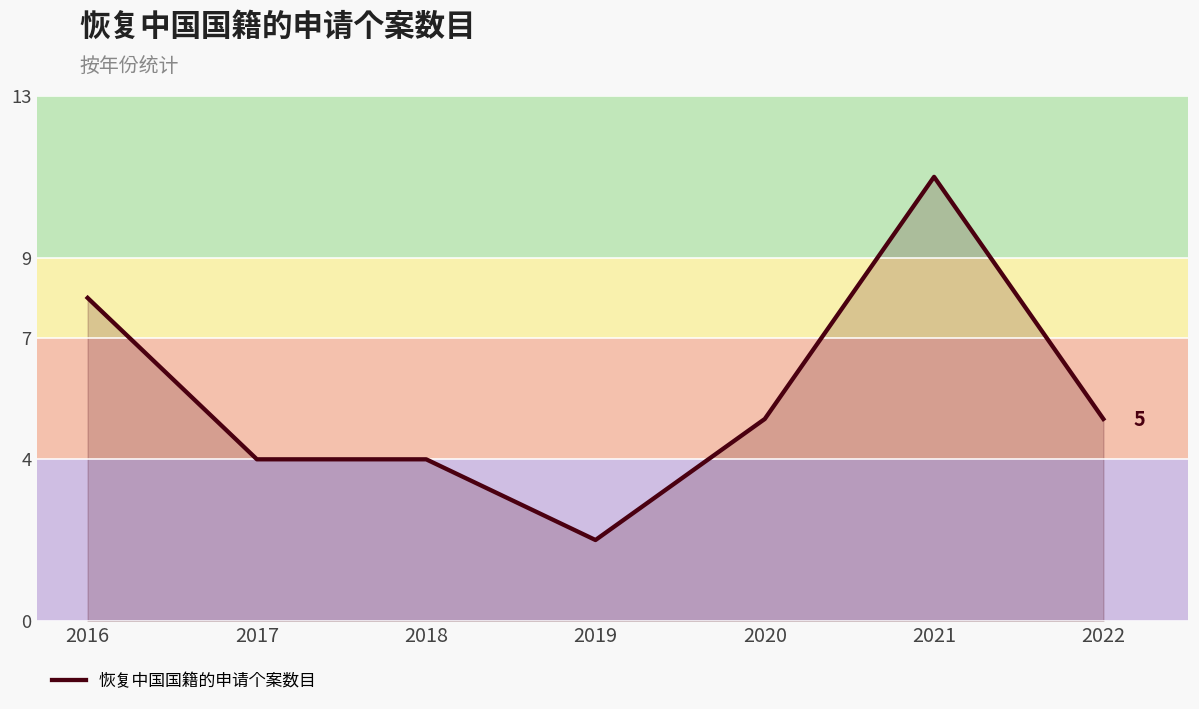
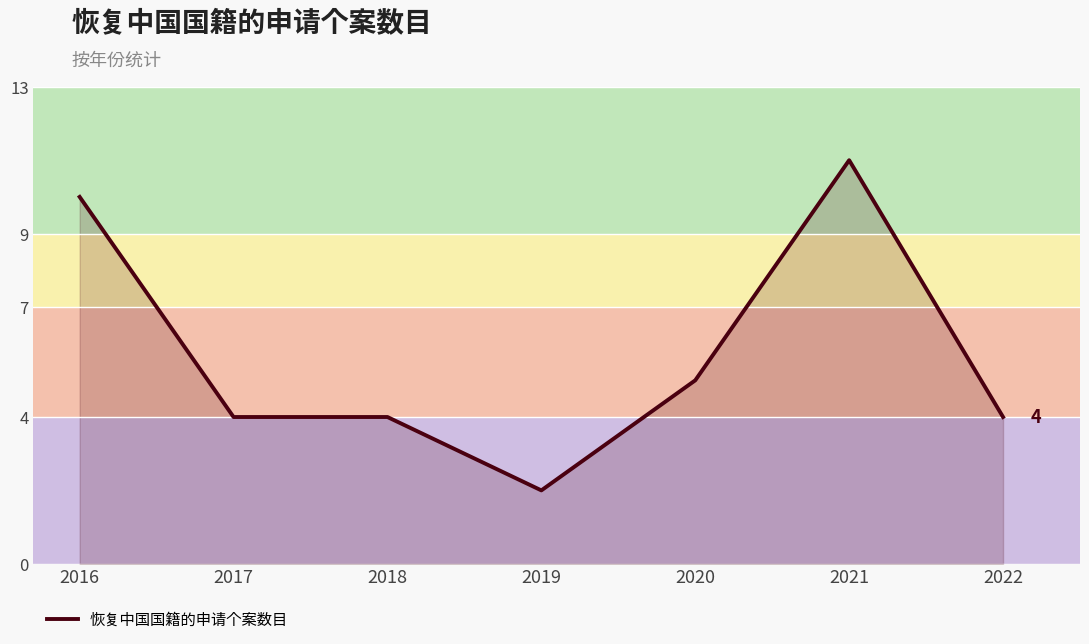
  {
-   "2016": 8,
-   "2022": 5
+   "2016": 10,
+   "2022": 4
  }
